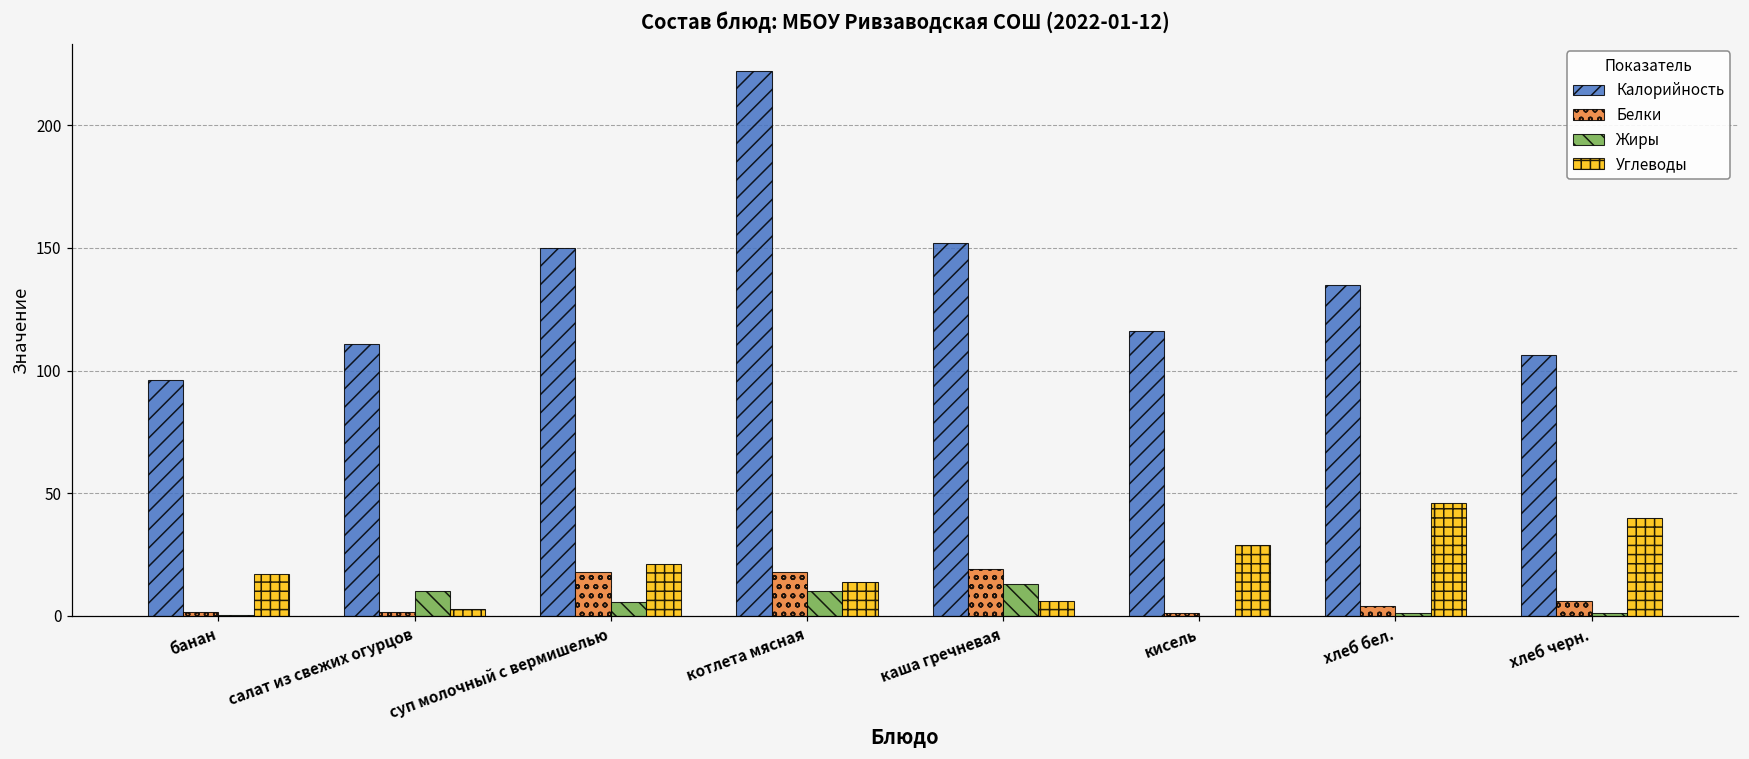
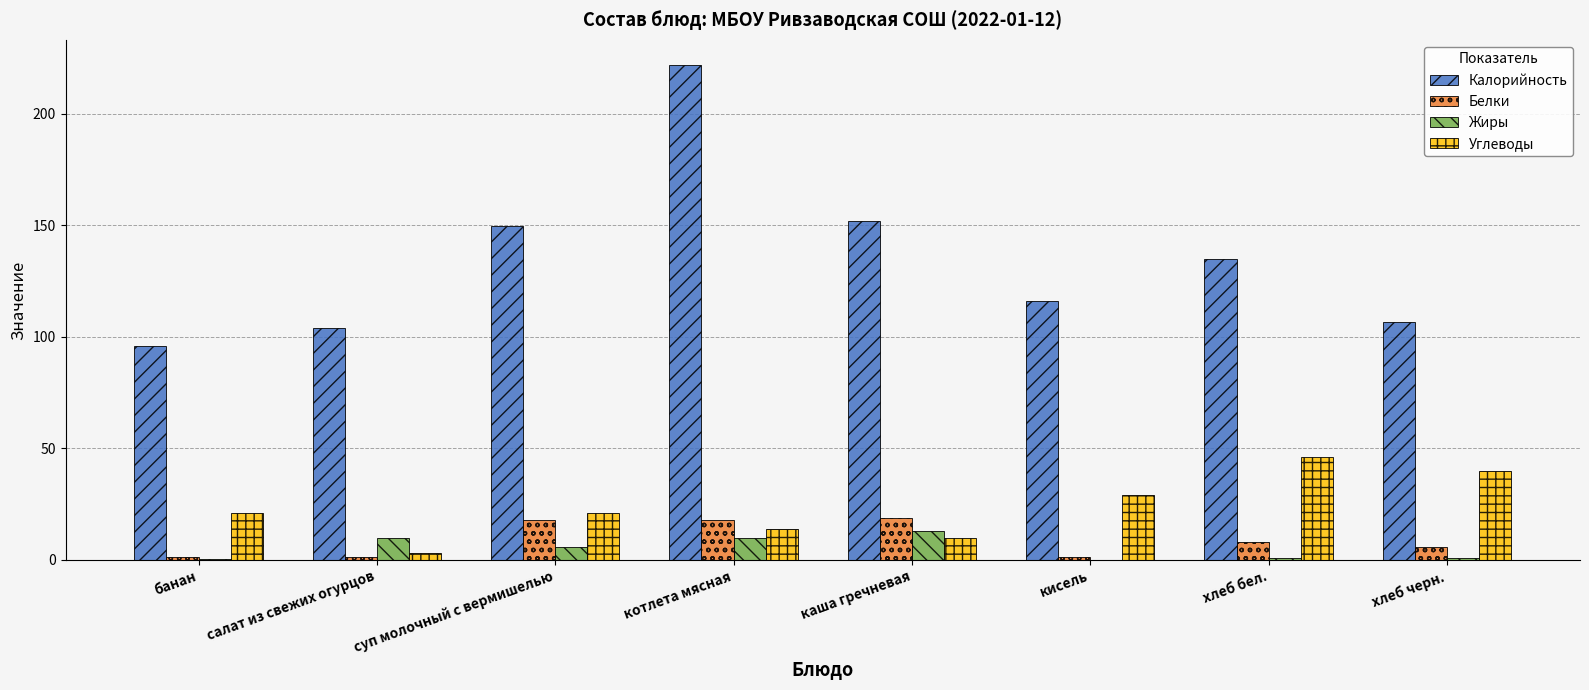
  {
    "Калорийность": {
      "банан": 96,
-     "салат из свежих огурцов": 111,
+     "салат из свежих огурцов": 104,
      "суп молочный с вермишелью": 150,
      "котлета мясная": 222,
      "каша гречневая": 152,
      "кисель": 116,
      "хлеб бел.": 135,
      "хлеб черн.": 107
    },
    "Белки": {
      "банан": 2,
      "салат из свежих огурцов": 1,
      "суп молочный с вермишелью": 18,
      "котлета мясная": 18,
      "каша гречневая": 19,
      "кисель": 1,
-     "хлеб бел.": 4,
+     "хлеб бел.": 8,
      "хлеб черн.": 6
    },
    "Жиры": {
      "салат из свежих огурцов": 10,
      "суп молочный с вермишелью": 6,
      "котлета мясная": 10,
      "каша гречневая": 13,
      "кисель": 0
    },
    "Углеводы": {
-     "банан": 17,
+     "банан": 21,
      "салат из свежих огурцов": 3,
      "суп молочный с вермишелью": 21,
      "котлета мясная": 14,
-     "каша гречневая": 6,
+     "каша гречневая": 10,
      "кисель": 29,
      "хлеб бел.": 46,
      "хлеб черн.": 40
    }
  }
